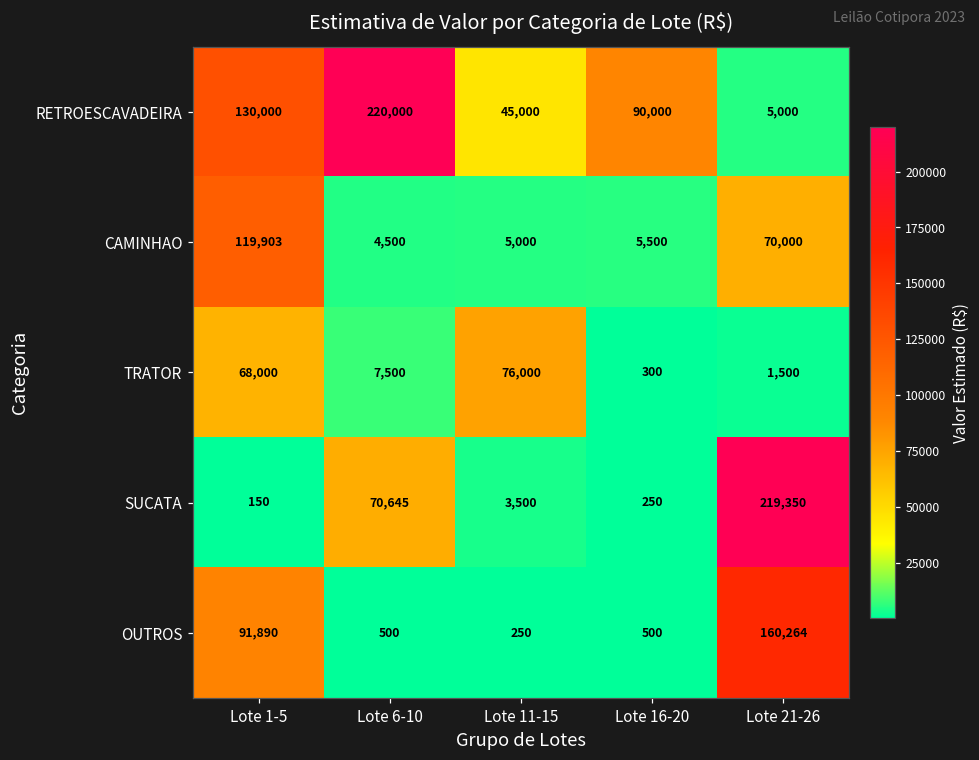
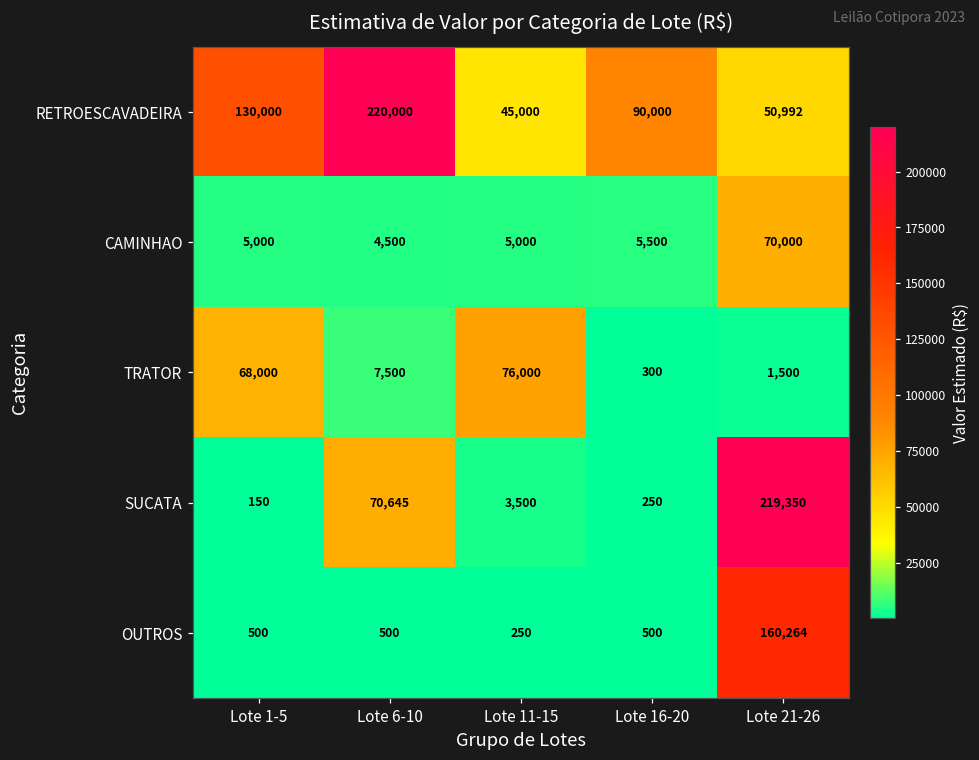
  {
    "RETROESCAVADEIRA": {
      "Lote 1-5": "130,000",
      "Lote 6-10": "220,000",
      "Lote 11-15": "45,000",
      "Lote 16-20": "90,000",
-     "Lote 21-26": "5,000"
+     "Lote 21-26": "50,992"
    },
    "CAMINHAO": {
-     "Lote 1-5": "119,903",
+     "Lote 1-5": "5,000",
      "Lote 6-10": "4,500",
      "Lote 11-15": "5,000",
      "Lote 16-20": "5,500",
      "Lote 21-26": "70,000"
    },
    "TRATOR": {
      "Lote 1-5": "68,000",
      "Lote 6-10": "7,500",
      "Lote 11-15": "76,000",
      "Lote 16-20": "300",
      "Lote 21-26": "1,500"
    },
    "SUCATA": {
      "Lote 1-5": "150",
      "Lote 6-10": "70,645",
      "Lote 11-15": "3,500",
      "Lote 16-20": "250",
      "Lote 21-26": "219,350"
    },
    "OUTROS": {
-     "Lote 1-5": "91,890",
+     "Lote 1-5": "500",
      "Lote 6-10": "500",
      "Lote 11-15": "250",
      "Lote 16-20": "500",
      "Lote 21-26": "160,264"
    }
  }
